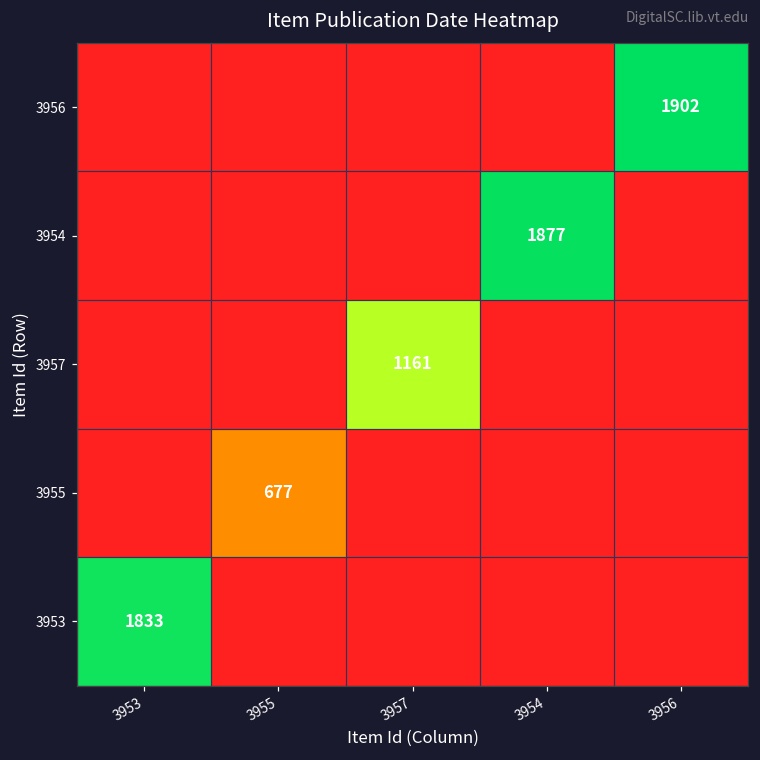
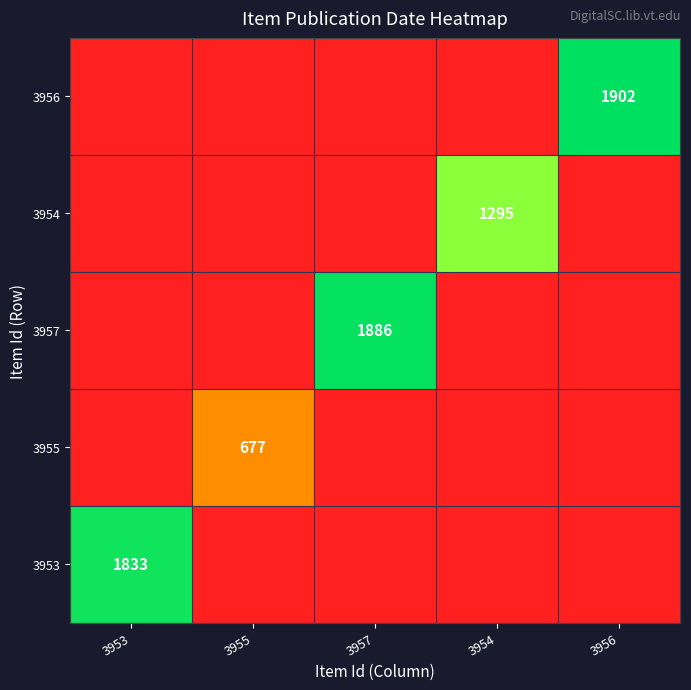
  {
    "3956": {
      "3956": 1902
    },
    "3954": {
-     "3954": 1877
+     "3954": 1295
    },
    "3957": {
-     "3957": 1161
+     "3957": 1886
    },
    "3955": {
      "3955": 677
    },
    "3953": {
      "3953": 1833
    }
  }
